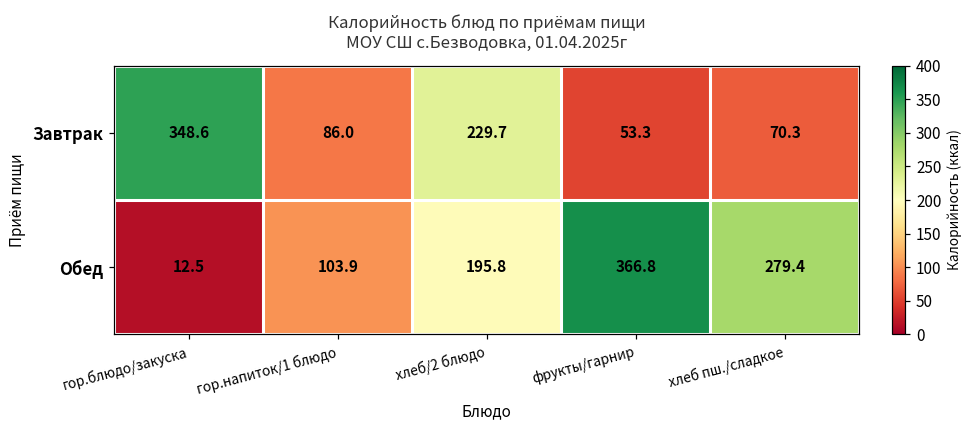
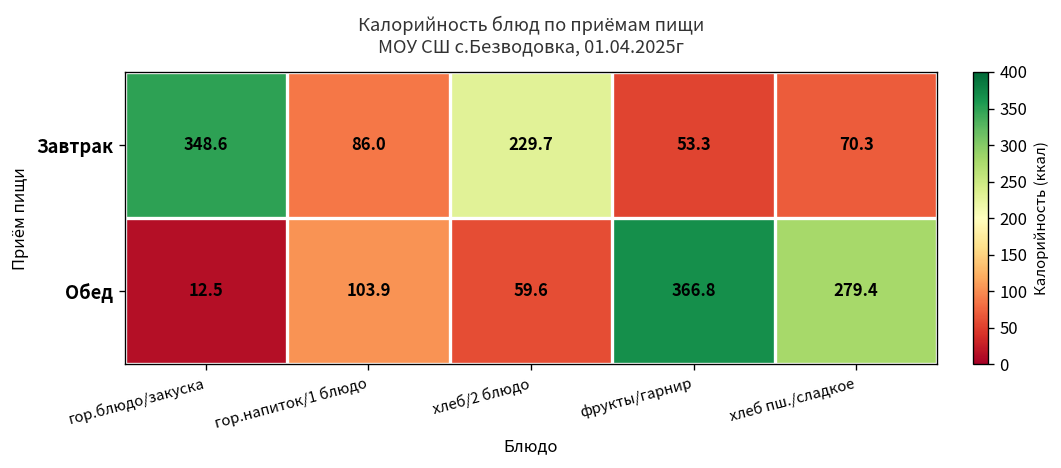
  {
    "Завтрак": {
      "гор.блюдо/закуска": 348.6,
      "гор.напиток/1 блюдо": 86.0,
      "хлеб/2 блюдо": 229.7,
      "фрукты/гарнир": 53.3,
      "хлеб пш./сладкое": 70.3
    },
    "Обед": {
      "гор.блюдо/закуска": 12.5,
      "гор.напиток/1 блюдо": 103.9,
-     "хлеб/2 блюдо": 195.8,
+     "хлеб/2 блюдо": 59.6,
      "фрукты/гарнир": 366.8,
      "хлеб пш./сладкое": 279.4
    }
  }
